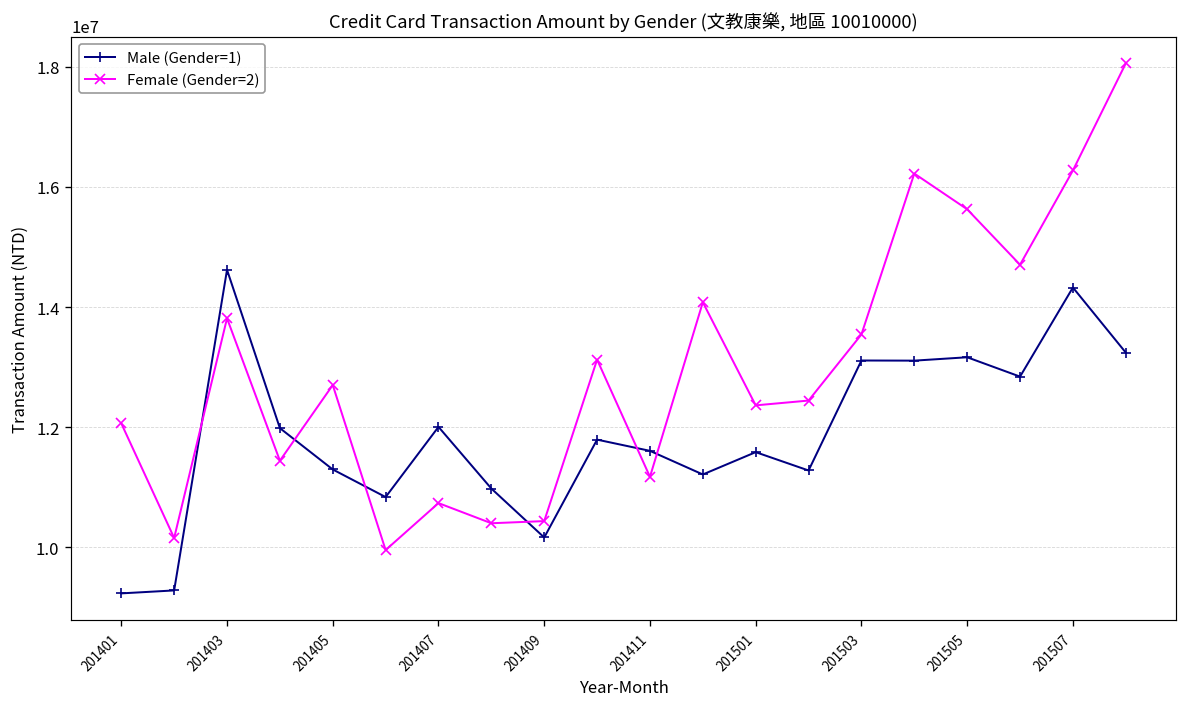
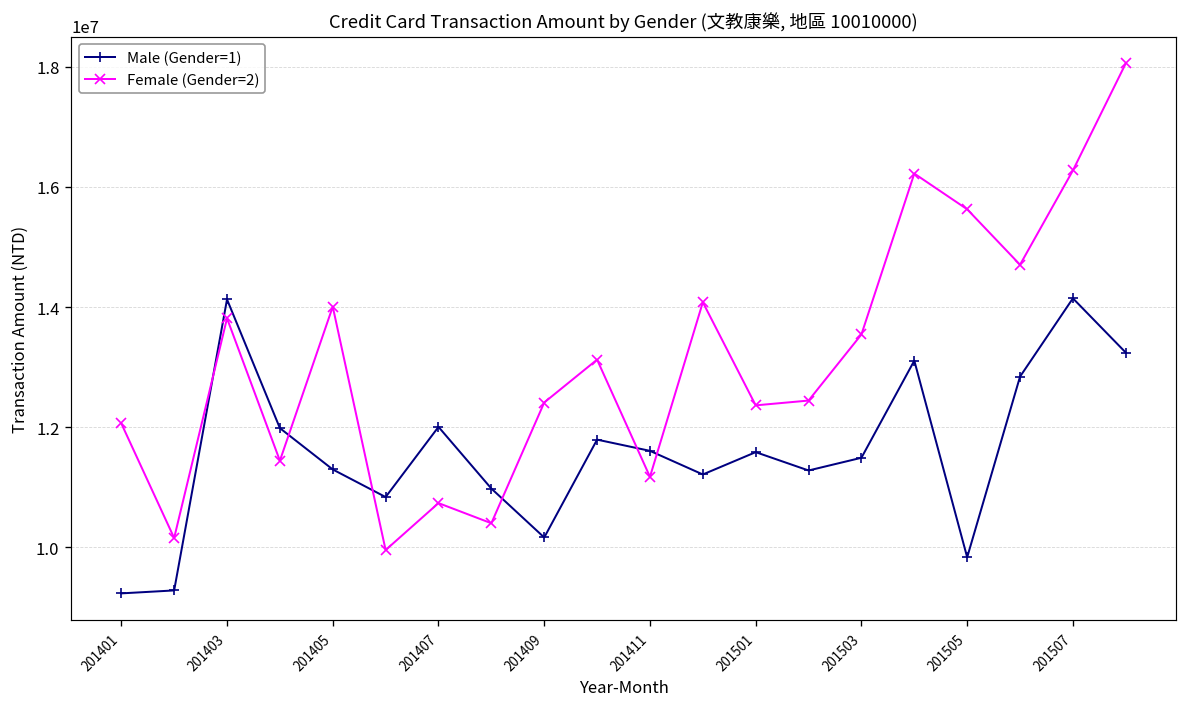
  {
    "Male (Gender=1)": {
      "201401": 9200000,
-     "201403": 14600000,
+     "201403": 14100000,
      "201405": 11300000,
      "201407": 12000000,
      "201409": 10200000,
      "201411": 11600000,
      "201501": 11600000,
-     "201503": 13100000,
-     "201505": 13200000,
-     "201507": 14300000
+     "201503": 11500000,
+     "201505": 9800000,
+     "201507": 14100000
    },
    "Female (Gender=2)": {
      "201401": 12100000,
      "201403": 13800000,
-     "201405": 12700000,
+     "201405": 14000000,
      "201407": 10700000,
-     "201409": 10400000,
+     "201409": 12400000,
      "201411": 11200000,
      "201501": 12400000,
      "201503": 13500000,
      "201505": 15600000,
      "201507": 16300000
    }
  }
